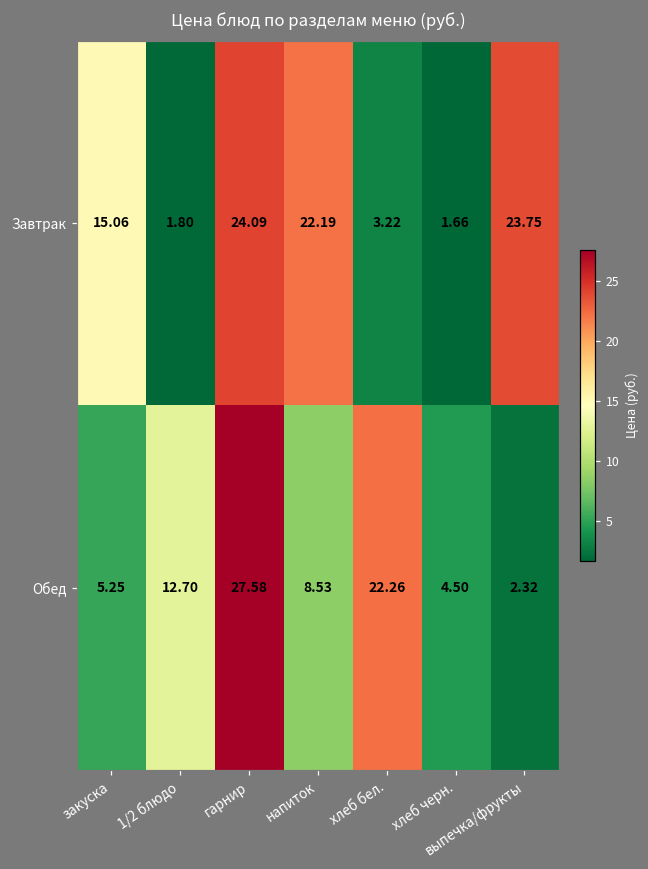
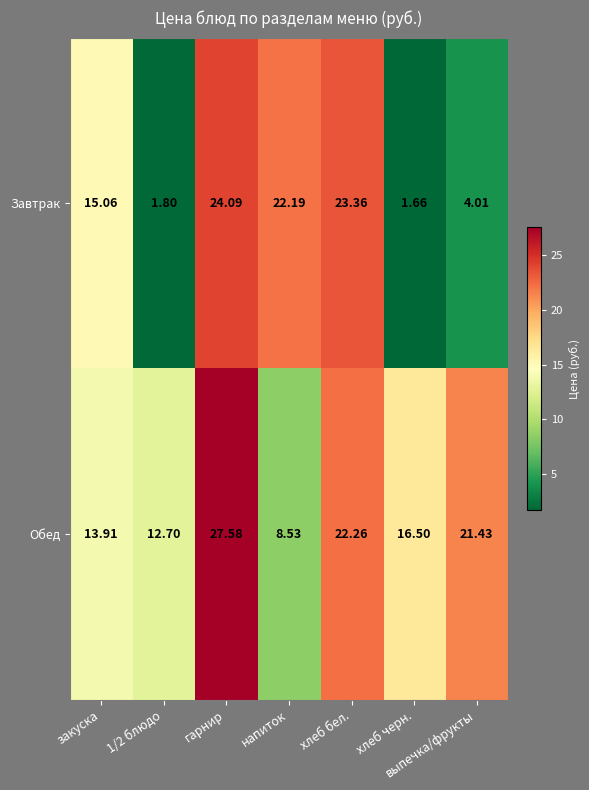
  {
    "Завтрак": {
      "закуска": 15.06,
      "1/2 блюдо": 1.80,
      "гарнир": 24.09,
      "напиток": 22.19,
-     "хлеб бел.": 3.22,
+     "хлеб бел.": 23.36,
      "хлеб черн.": 1.66,
-     "выпечка/фрукты": 23.75
+     "выпечка/фрукты": 4.01
    },
    "Обед": {
-     "закуска": 5.25,
+     "закуска": 13.91,
      "1/2 блюдо": 12.70,
      "гарнир": 27.58,
      "напиток": 8.53,
      "хлеб бел.": 22.26,
-     "хлеб черн.": 4.50,
-     "выпечка/фрукты": 2.32
+     "хлеб черн.": 16.50,
+     "выпечка/фрукты": 21.43
    }
  }
